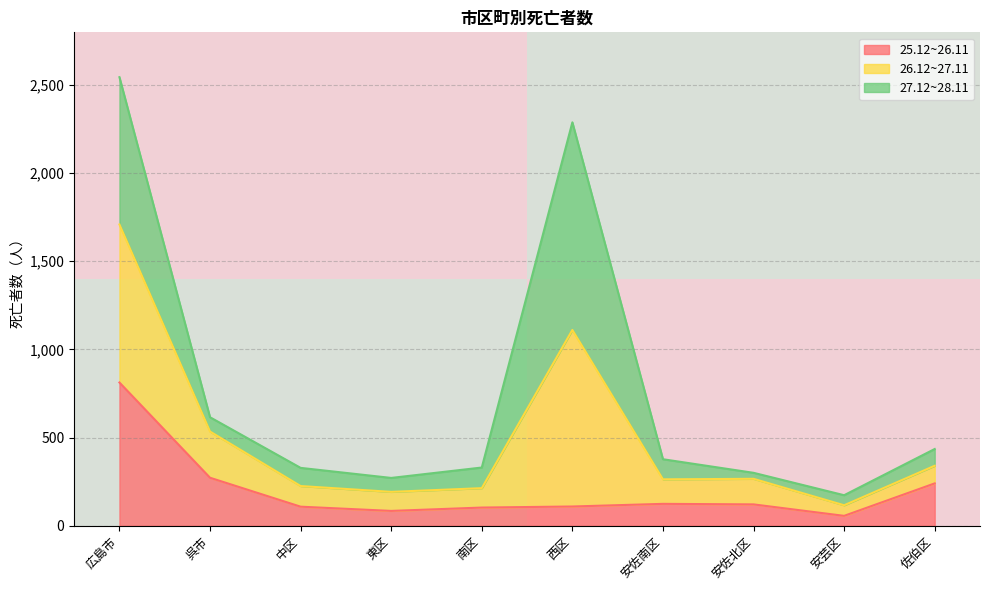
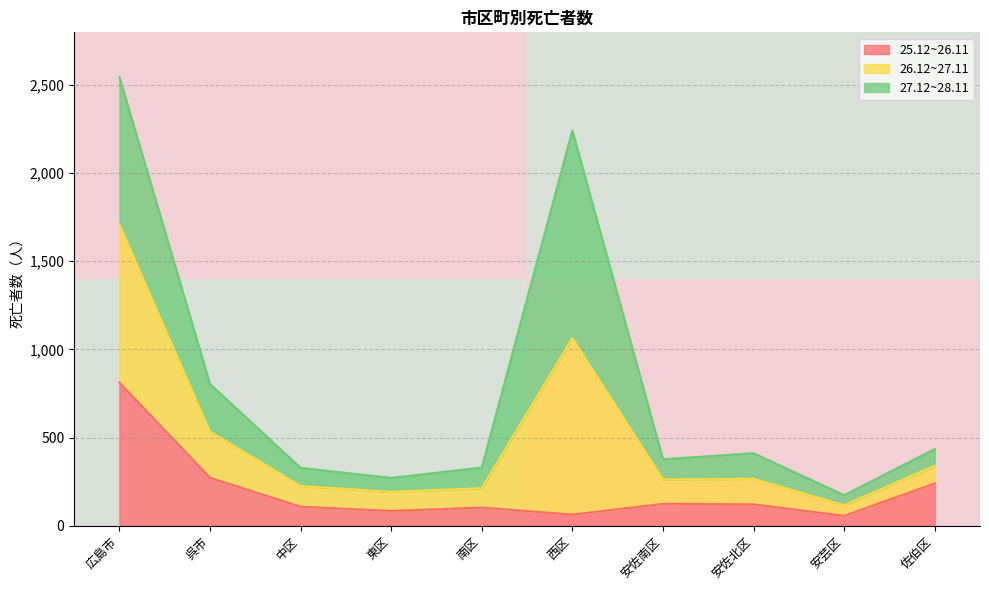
  {
    "25.12~26.11": {
      "広島市": "810",
      "呉市": "270",
      "中区": "110",
      "東区": "80",
      "南区": "100",
-     "西区": "110",
+     "西区": "60",
      "安佐南区": "120",
      "安佐北区": "120",
      "安芸区": "60",
      "佐伯区": "240"
    },
    "26.12~27.11": {
      "広島市": "900",
      "呉市": "260",
      "中区": "120",
      "東区": "110",
      "南区": "110",
      "西区": "1,000",
      "安佐南区": "140",
      "安佐北区": "150",
      "安芸区": "60",
      "佐伯区": "100"
    },
    "27.12~28.11": {
      "広島市": "840",
-     "呉市": "80",
+     "呉市": "270",
      "中区": "100",
      "東区": "80",
      "南区": "120",
      "西区": "1,180",
      "安佐南区": "110",
-     "安佐北区": "30",
+     "安佐北区": "150",
      "安芸区": "60",
      "佐伯区": "100"
    }
  }
